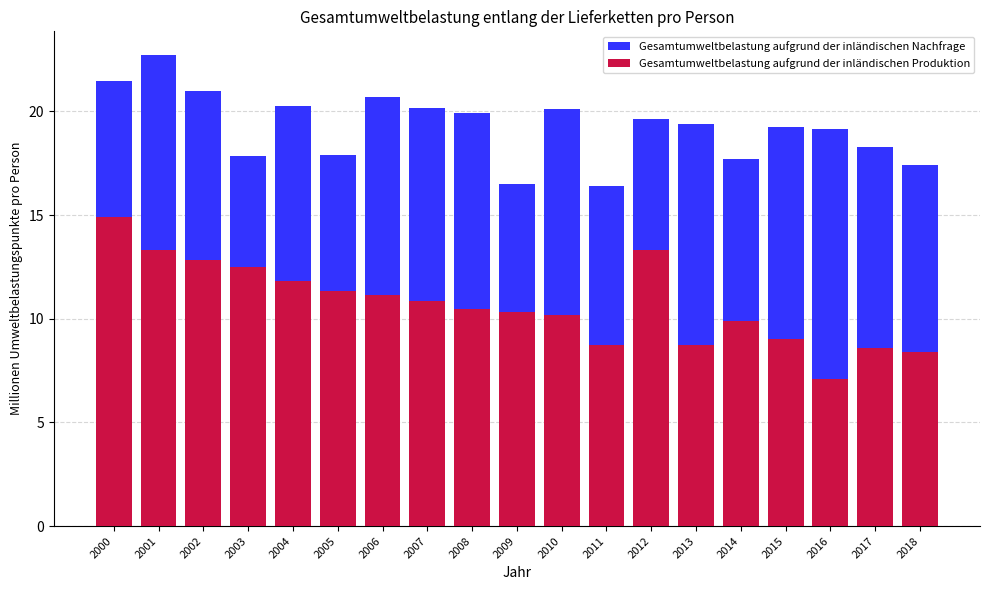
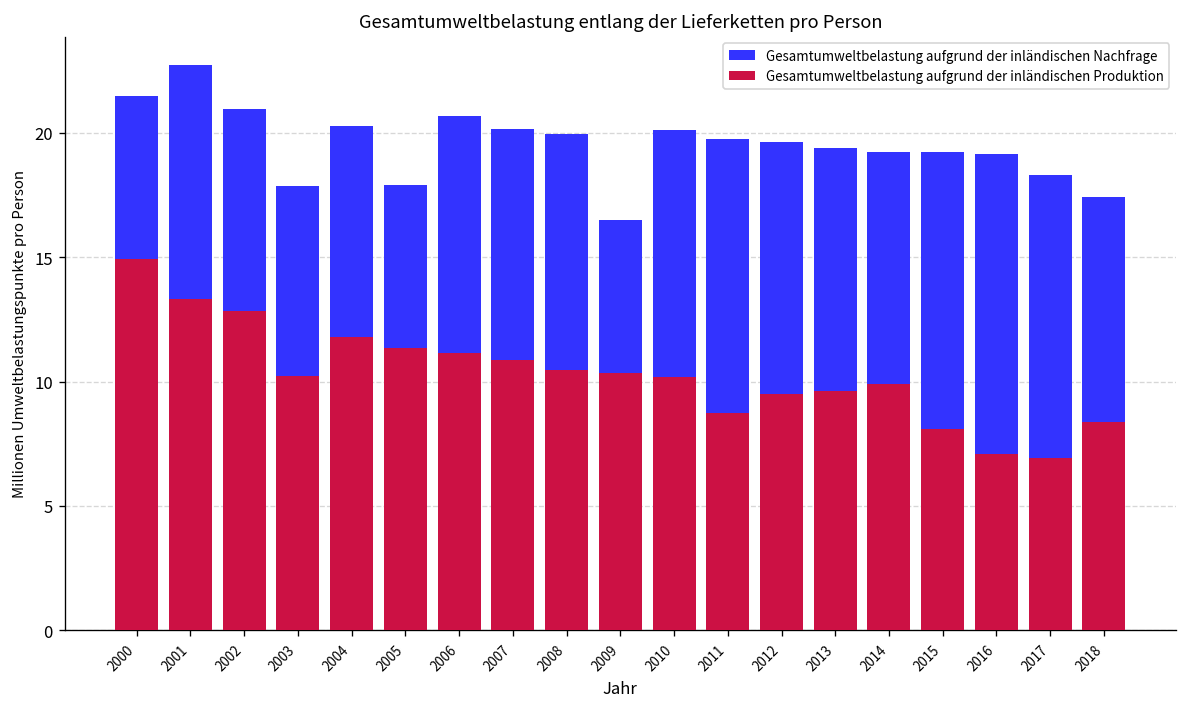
  {
    "Gesamtumweltbelastung aufgrund der inländischen Nachfrage": {
      "2000": 21.5,
      "2001": 22.7,
      "2002": 21.0,
      "2003": 17.9,
      "2004": 20.3,
      "2005": 17.9,
      "2006": 20.7,
      "2007": 20.2,
      "2008": 19.9,
      "2009": 16.5,
      "2010": 20.1,
-     "2011": 16.4,
+     "2011": 19.8,
      "2012": 19.6,
      "2013": 19.4,
-     "2014": 17.7,
+     "2014": 19.2,
      "2015": 19.2,
      "2016": 19.2,
      "2017": 18.3,
      "2018": 17.4
    },
    "Gesamtumweltbelastung aufgrund der inländischen Produktion": {
-     "2003": 12.5,
-     "2012": 13.3,
-     "2013": 8.8,
-     "2015": 9.0,
-     "2017": 8.6
+     "2003": 10.2,
+     "2012": 9.5,
+     "2013": 9.6,
+     "2015": 8.1,
+     "2017": 6.9
    }
  }
